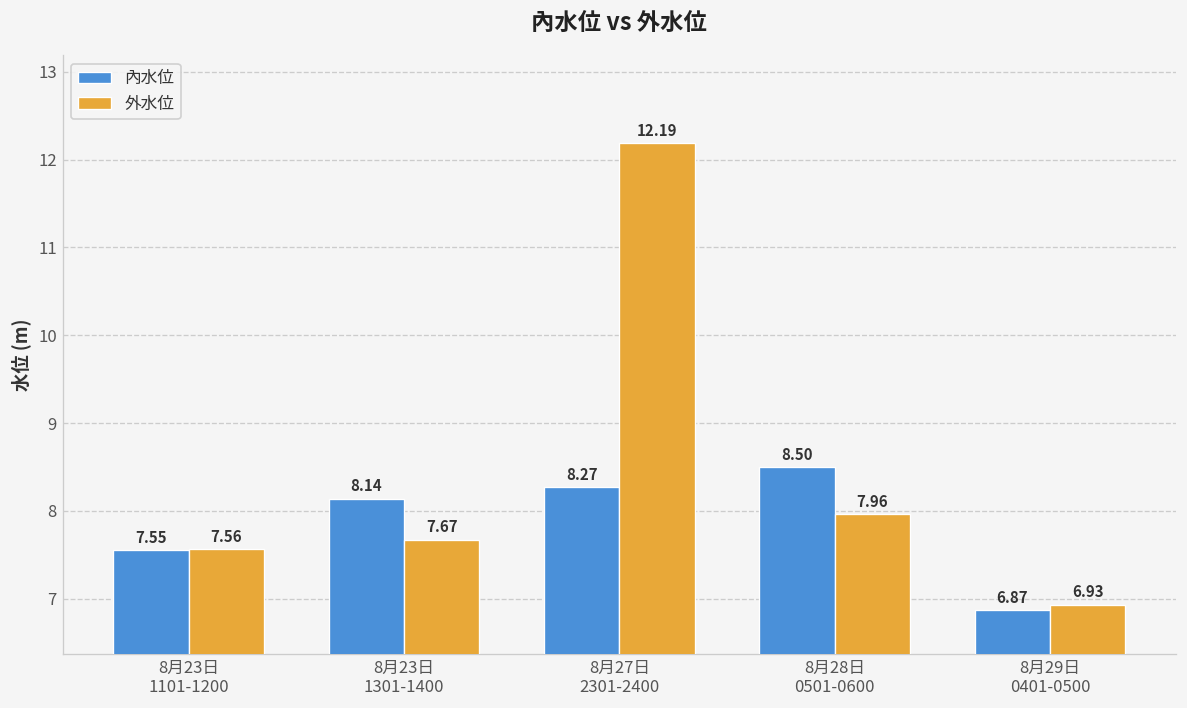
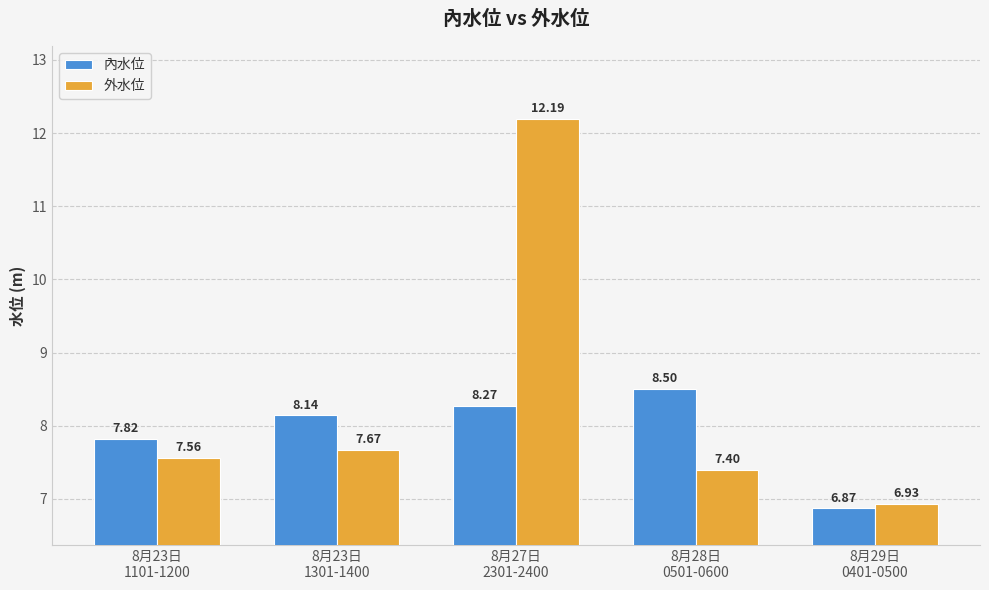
  {
    "內水位": {
-     "8月23日 1101-1200": 7.55,
+     "8月23日 1101-1200": 7.82,
      "8月23日 1301-1400": 8.14,
      "8月27日 2301-2400": 8.27,
      "8月28日 0501-0600": 8.50,
      "8月29日 0401-0500": 6.87
    },
    "外水位": {
      "8月23日 1101-1200": 7.56,
      "8月23日 1301-1400": 7.67,
      "8月27日 2301-2400": 12.19,
-     "8月28日 0501-0600": 7.96,
+     "8月28日 0501-0600": 7.40,
      "8月29日 0401-0500": 6.93
    }
  }
